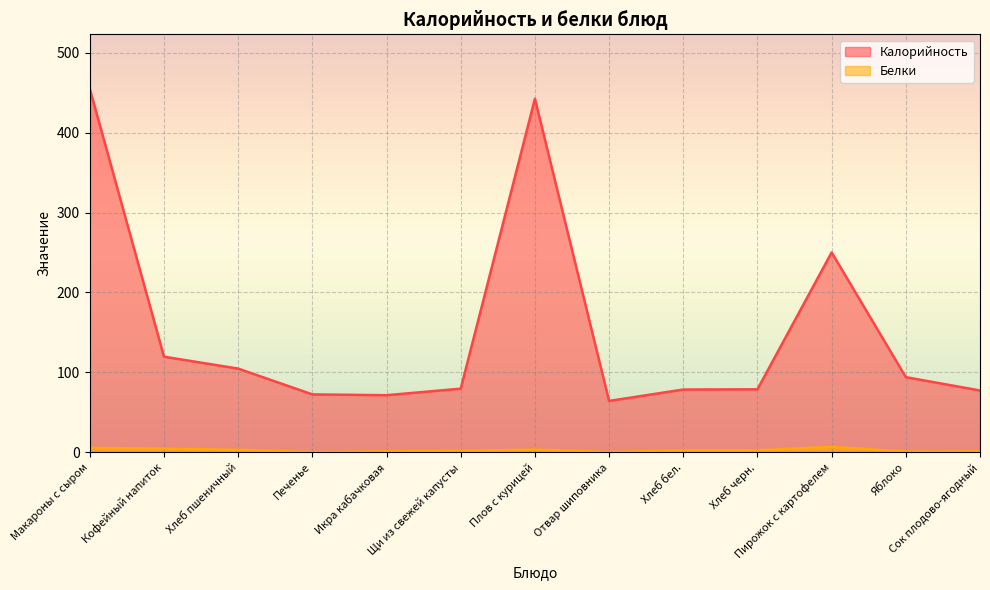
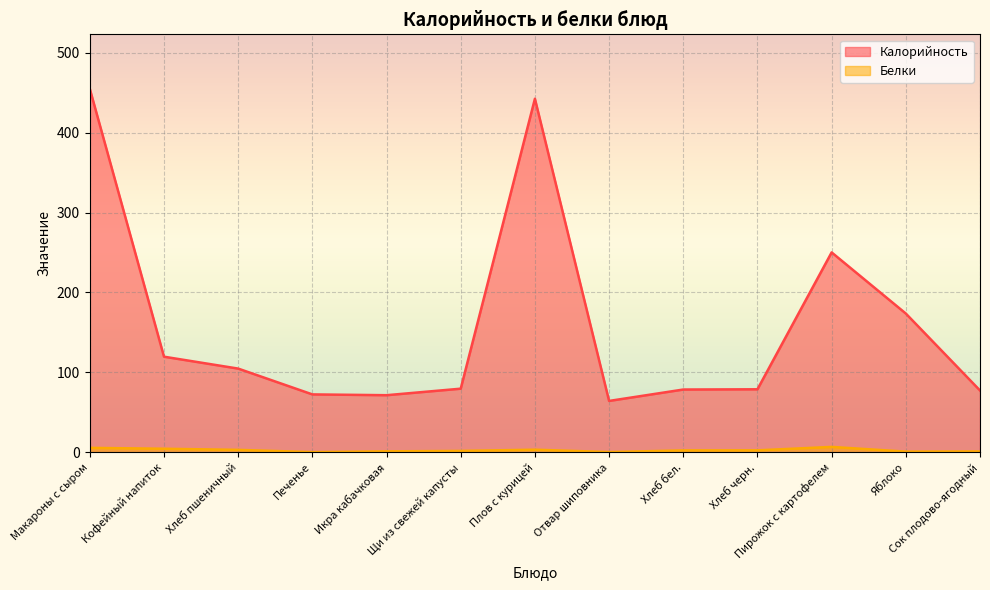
  {
    "Калорийность": {
      "Макароны с сыром": 450,
      "Кофейный напиток": 120,
      "Хлеб пшеничный": 100,
      "Печенье": 70,
      "Икра кабачковая": 70,
      "Щи из свежей капусты": 80,
      "Плов с курицей": 440,
      "Отвар шиповника": 60,
      "Хлеб бел.": 80,
      "Хлеб черн.": 80,
      "Пирожок с картофелем": 250,
-     "Яблоко": 90,
+     "Яблоко": 170,
      "Сок плодово-ягодный": 80
    },
    "Белки": {
      "Макароны с сыром": 10,
      "Кофейный напиток": 0,
      "Хлеб пшеничный": 0,
      "Печенье": 0,
      "Икра кабачковая": 0,
      "Щи из свежей капусты": 0,
      "Плов с курицей": 0,
      "Отвар шиповника": 0,
      "Хлеб бел.": 0,
      "Хлеб черн.": 0,
      "Пирожок с картофелем": 10,
      "Яблоко": 0,
      "Сок плодово-ягодный": 0
    }
  }
